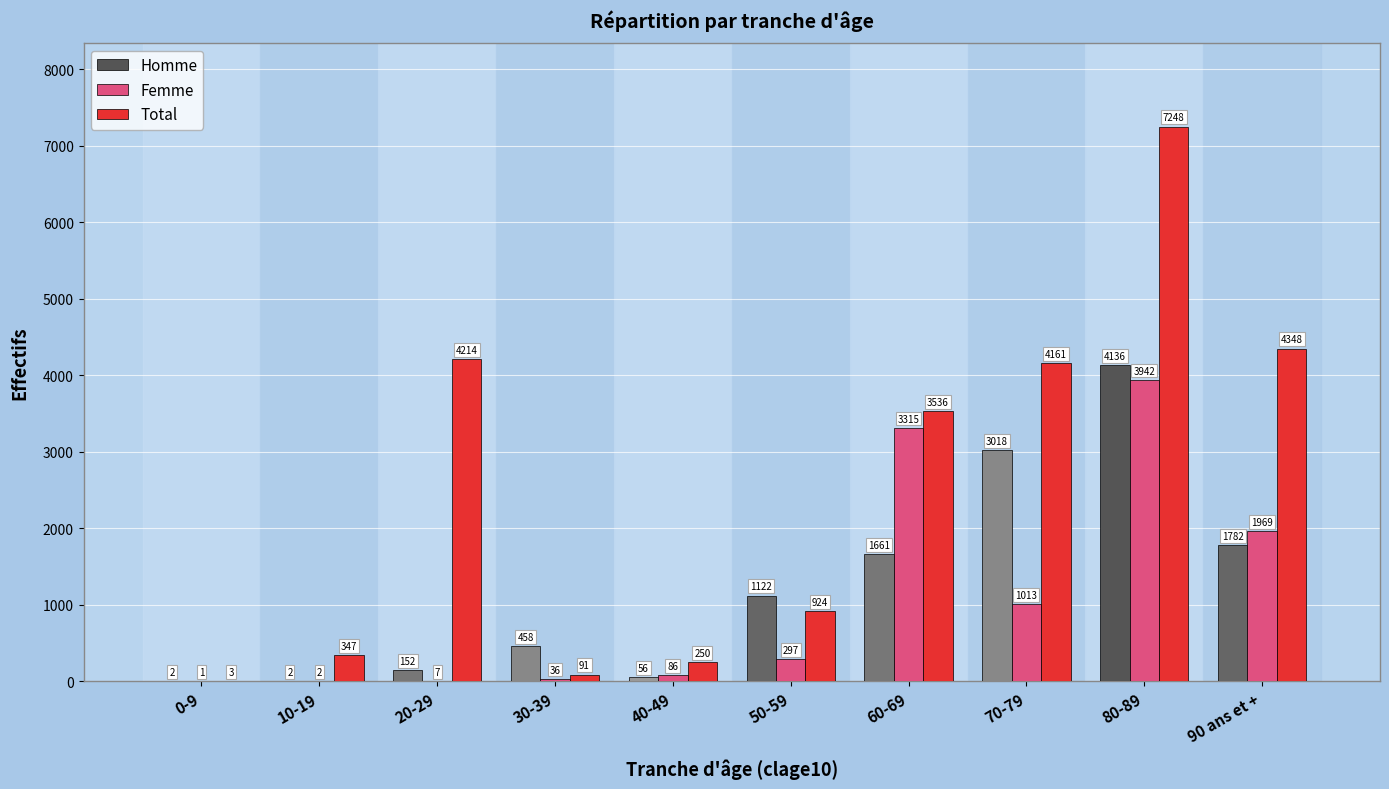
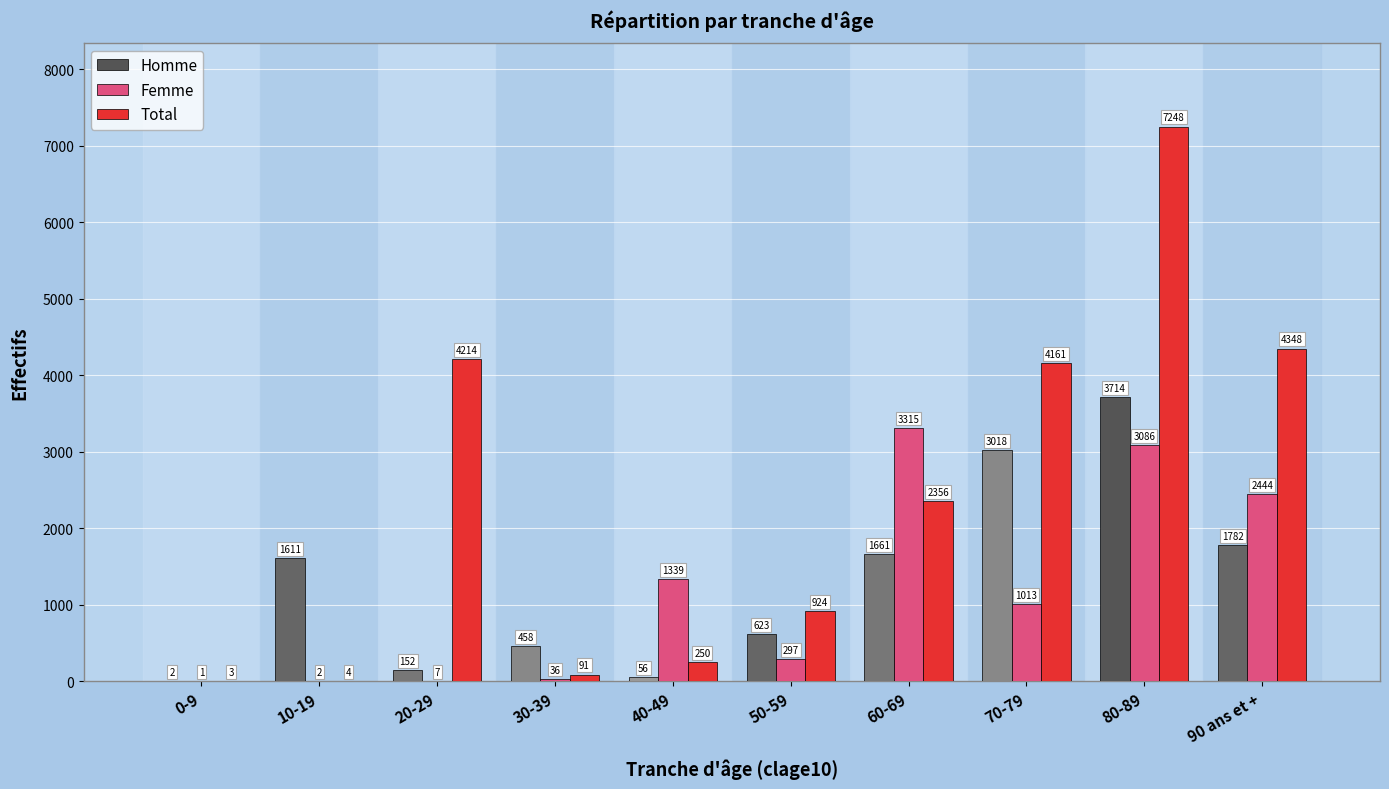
  {
    "Homme": {
-     "10-19": 2,
-     "50-59": 1122,
-     "80-89": 4136
+     "10-19": 1611,
+     "50-59": 623,
+     "80-89": 3714
    },
    "Femme": {
-     "40-49": 86,
-     "80-89": 3942,
-     "90 ans et +": 1969
+     "40-49": 1339,
+     "80-89": 3086,
+     "90 ans et +": 2444
    },
    "Total": {
-     "10-19": 347,
-     "60-69": 3536
+     "10-19": 4,
+     "60-69": 2356
    }
  }
